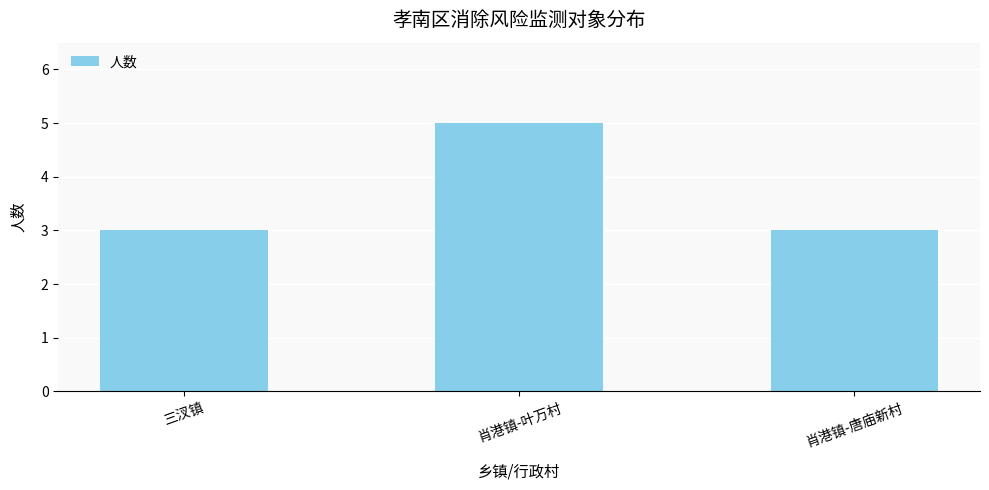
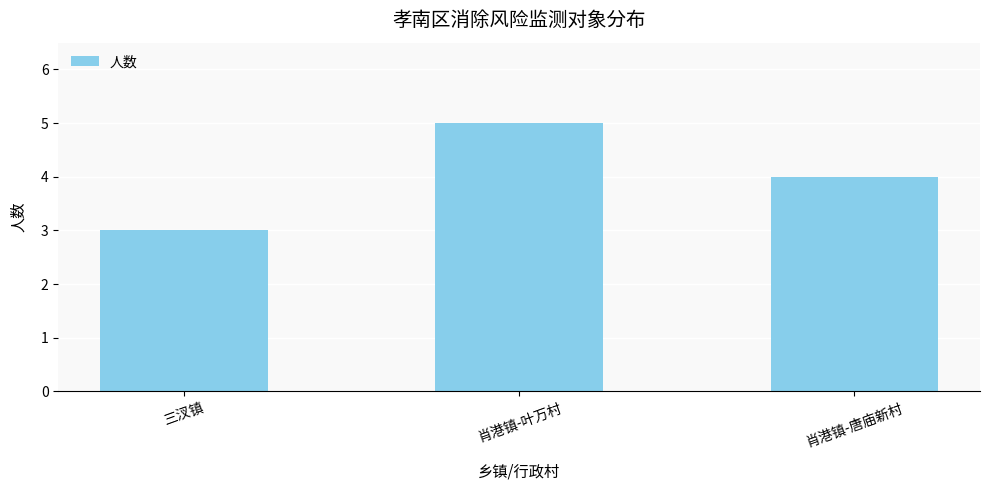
  {
    "三汊镇": 3,
    "肖港镇-叶万村": 5,
-   "肖港镇-唐庙新村": 3
+   "肖港镇-唐庙新村": 4
  }
